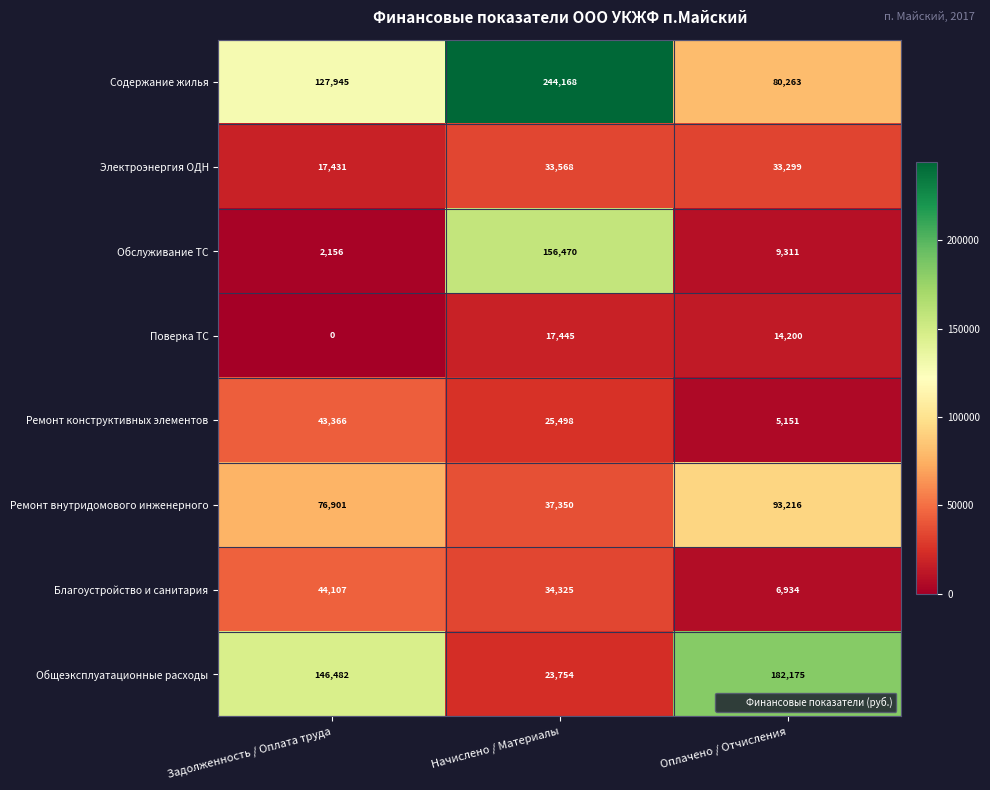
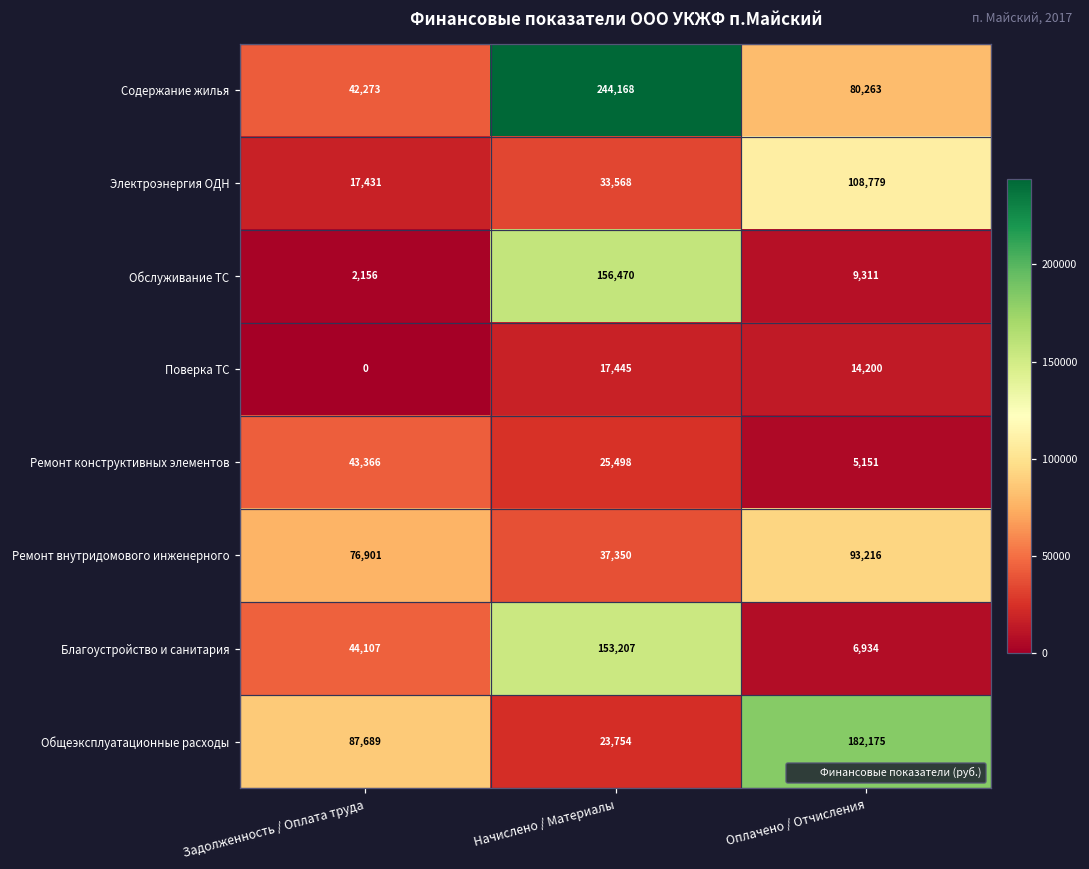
  {
    "Содержание жилья": {
-     "Задолженность / Оплата труда": "127,945",
+     "Задолженность / Оплата труда": "42,273",
      "Начислено / Материалы": "244,168",
      "Оплачено / Отчисления": "80,263"
    },
    "Электроэнергия ОДН": {
      "Задолженность / Оплата труда": "17,431",
      "Начислено / Материалы": "33,568",
-     "Оплачено / Отчисления": "33,299"
+     "Оплачено / Отчисления": "108,779"
    },
    "Обслуживание ТС": {
      "Задолженность / Оплата труда": "2,156",
      "Начислено / Материалы": "156,470",
      "Оплачено / Отчисления": "9,311"
    },
    "Поверка ТС": {
      "Задолженность / Оплата труда": "0",
      "Начислено / Материалы": "17,445",
      "Оплачено / Отчисления": "14,200"
    },
    "Ремонт конструктивных элементов": {
      "Задолженность / Оплата труда": "43,366",
      "Начислено / Материалы": "25,498",
      "Оплачено / Отчисления": "5,151"
    },
    "Ремонт внутридомового инженерного": {
      "Задолженность / Оплата труда": "76,901",
      "Начислено / Материалы": "37,350",
      "Оплачено / Отчисления": "93,216"
    },
    "Благоустройство и санитария": {
      "Задолженность / Оплата труда": "44,107",
-     "Начислено / Материалы": "34,325",
+     "Начислено / Материалы": "153,207",
      "Оплачено / Отчисления": "6,934"
    },
    "Общеэксплуатационные расходы": {
-     "Задолженность / Оплата труда": "146,482",
+     "Задолженность / Оплата труда": "87,689",
      "Начислено / Материалы": "23,754",
      "Оплачено / Отчисления": "182,175"
    }
  }
